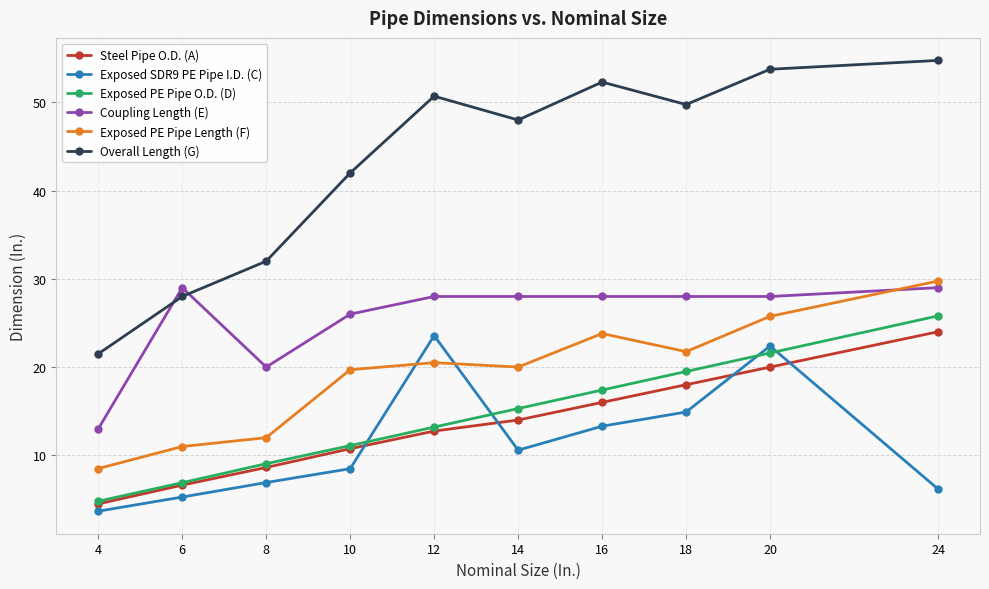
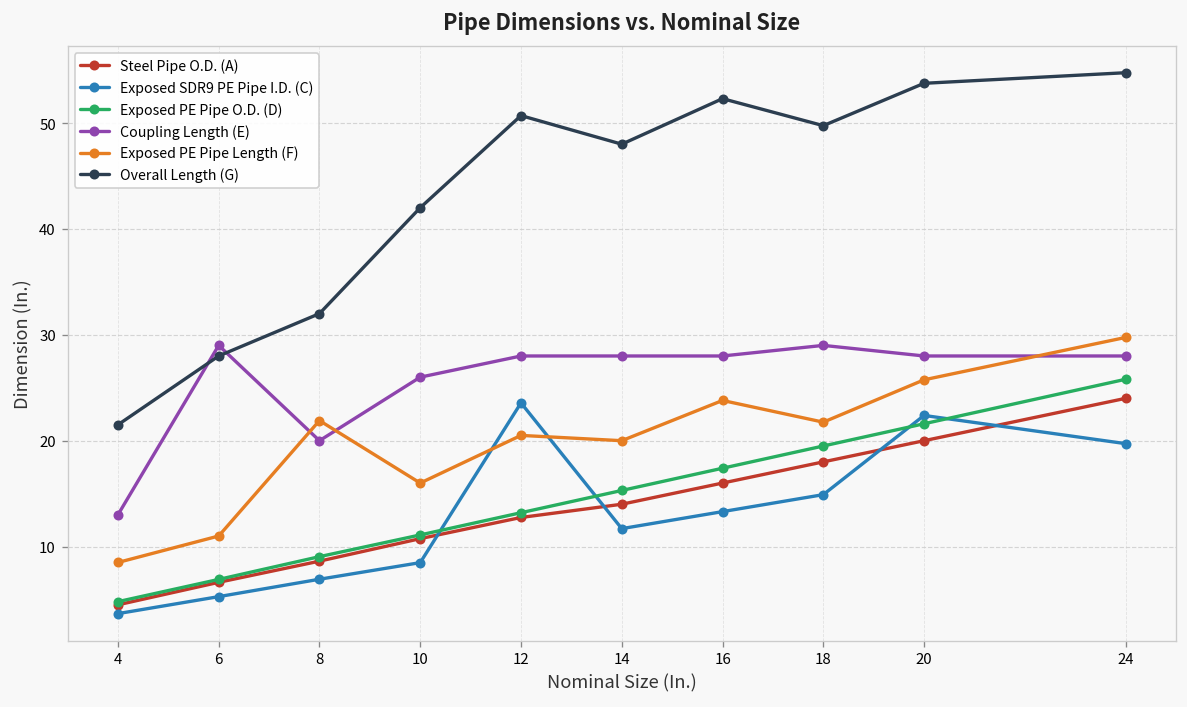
  {
    "Steel Pipe O.D. (A)": {
      "4": 5,
      "8": 9,
      "10": 11,
      "12": 13,
      "14": 14,
      "16": 16,
      "18": 18,
      "20": 20,
      "24": 24
    },
    "Exposed SDR9 PE Pipe I.D. (C)": {
      "4": 4,
      "6": 5,
      "8": 7,
      "10": 8,
      "12": 24,
-     "14": 11,
+     "14": 12,
      "16": 13,
      "18": 15,
      "20": 22,
-     "24": 6
+     "24": 20
    },
    "Exposed PE Pipe O.D. (D)": {
      "4": 5,
      "8": 9,
      "10": 11,
      "12": 13,
      "14": 15,
      "16": 17,
      "18": 20,
      "20": 22,
      "24": 26
    },
    "Coupling Length (E)": {
      "4": 13,
      "6": 29,
      "8": 20,
      "10": 26,
      "12": 28,
      "14": 28,
      "16": 28,
-     "18": 28,
+     "18": 29,
      "20": 28,
-     "24": 29
+     "24": 28
    },
    "Exposed PE Pipe Length (F)": {
      "4": 9,
      "6": 11,
-     "8": 12,
-     "10": 20,
+     "8": 22,
+     "10": 16,
      "12": 21,
      "14": 20,
      "16": 24,
      "18": 22,
      "20": 26,
      "24": 30
    },
    "Overall Length (G)": {
      "4": 22,
      "6": 28,
      "8": 32,
      "10": 42,
      "12": 51,
      "14": 48,
      "16": 52,
      "18": 50,
      "20": 54,
      "24": 55
    }
  }
